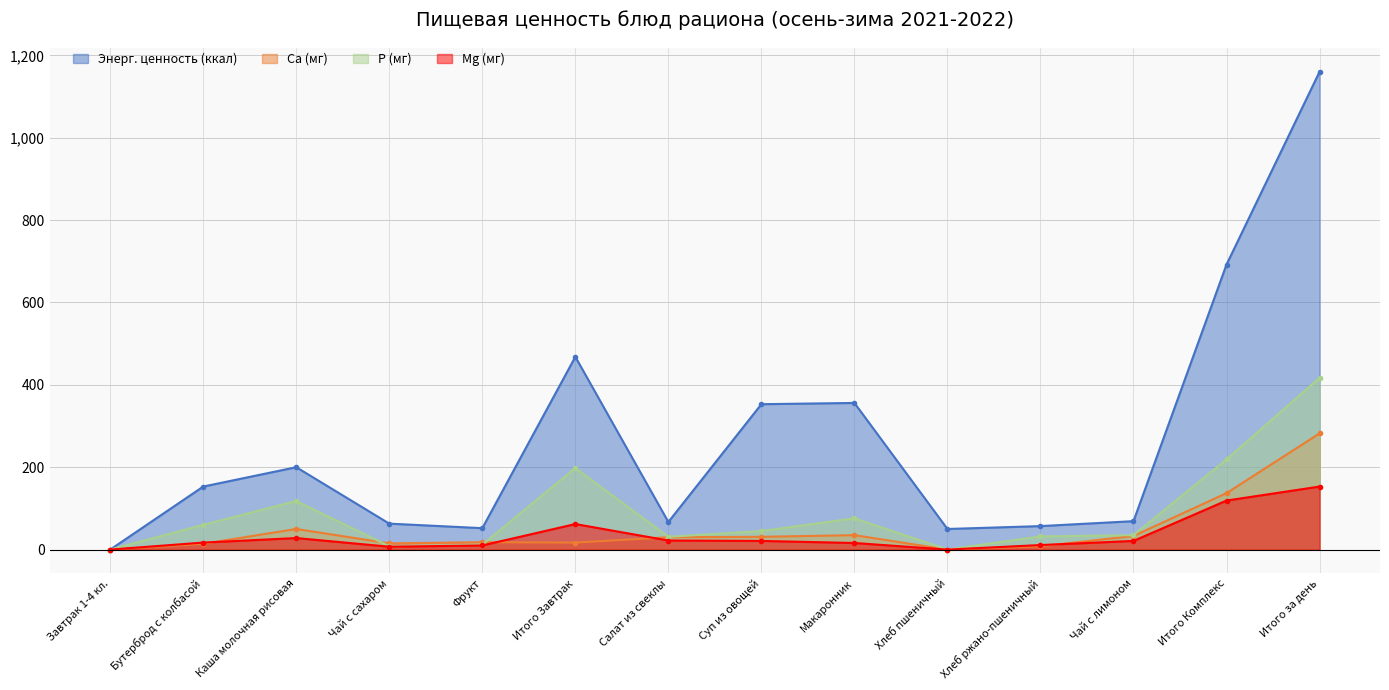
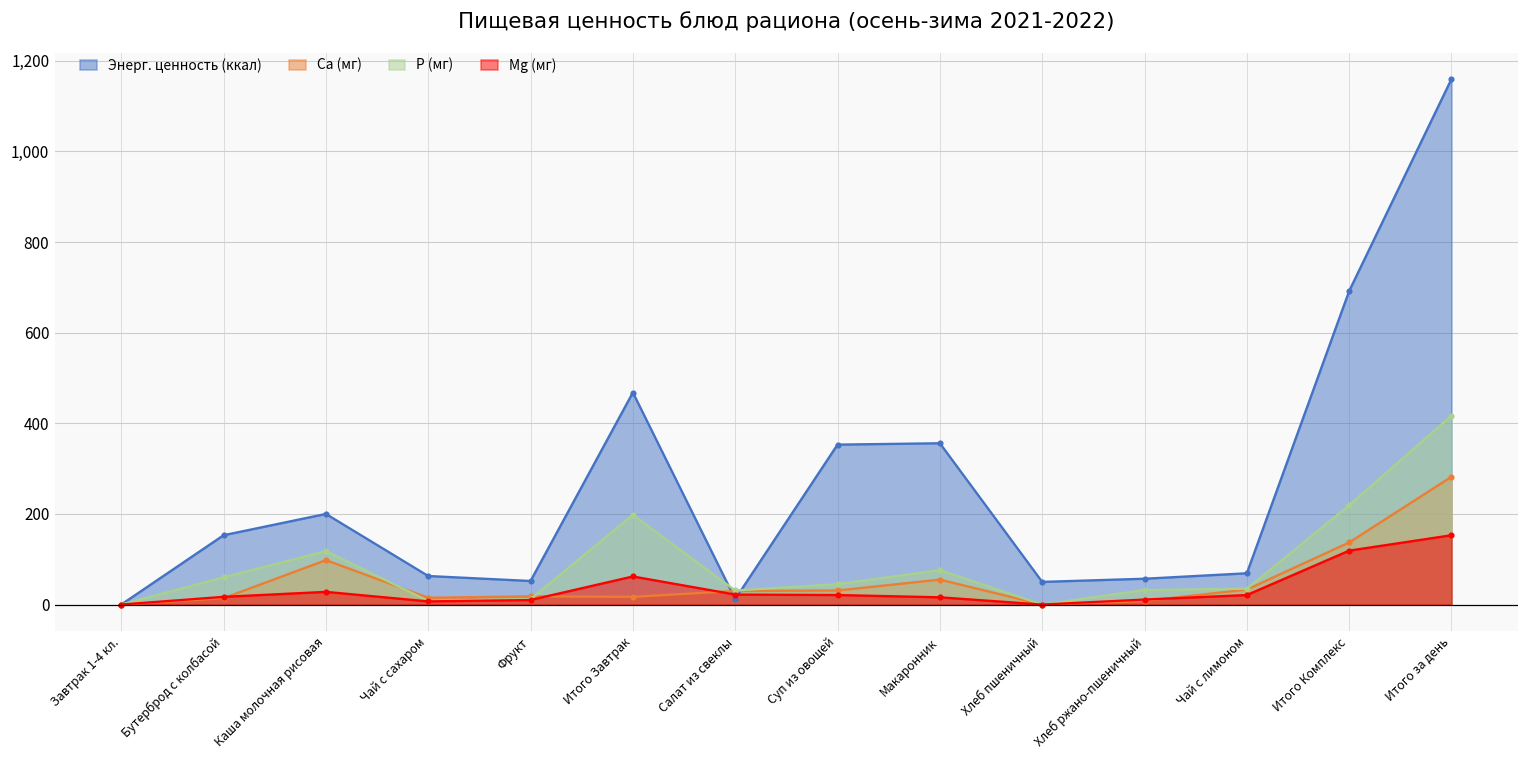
  {
    "Энерг. ценность (ккал)": {
      "Бутерброд с колбасой": "150",
      "Каша молочная рисовая": "200",
      "Чай с сахаром": "60",
      "Фрукт": "50",
      "Итого Завтрак": "470",
-     "Салат из свеклы": "70",
+     "Салат из свеклы": "10",
      "Суп из овощей": "350",
      "Макаронник": "360",
      "Хлеб пшеничный": "50",
      "Хлеб ржано-пшеничный": "60",
      "Чай с лимоном": "70",
      "Итого Комплекс": "690",
      "Итого за день": "1,160"
    },
    "Ca (мг)": {
-     "Каша молочная рисовая": "50",
+     "Каша молочная рисовая": "100",
      "Чай с сахаром": "20",
      "Итого Завтрак": "20",
      "Суп из овощей": "30",
-     "Макаронник": "40",
+     "Макаронник": "60",
      "Итого Комплекс": "140",
      "Итого за день": "280"
    },
    "P (мг)": {
      "Бутерброд с колбасой": "60",
      "Каша молочная рисовая": "120",
      "Итого Завтрак": "200",
      "Суп из овощей": "50",
      "Макаронник": "80",
      "Хлеб ржано-пшеничный": "30",
      "Итого Комплекс": "220",
      "Итого за день": "420"
    },
    "Mg (мг)": {
      "Каша молочная рисовая": "30",
      "Итого Завтрак": "60",
      "Салат из свеклы": "20",
      "Суп из овощей": "20",
      "Макаронник": "20",
      "Чай с лимоном": "20",
      "Итого Комплекс": "120",
      "Итого за день": "150"
    }
  }
